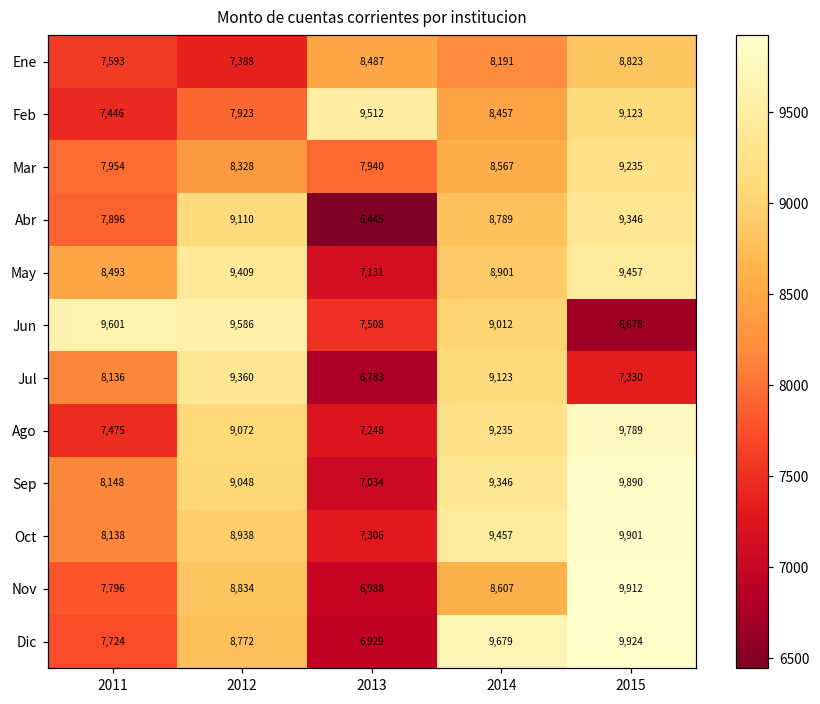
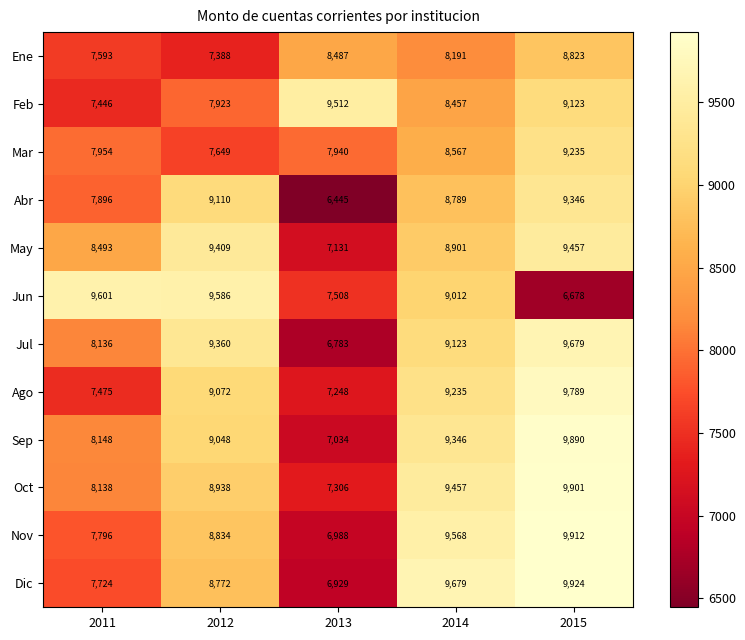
  {
    "Ene": {
      "2011": "7,593",
      "2012": "7,388",
      "2013": "8,487",
      "2014": "8,191",
      "2015": "8,823"
    },
    "Feb": {
      "2011": "7,446",
      "2012": "7,923",
      "2013": "9,512",
      "2014": "8,457",
      "2015": "9,123"
    },
    "Mar": {
      "2011": "7,954",
-     "2012": "8,328",
+     "2012": "7,649",
      "2013": "7,940",
      "2014": "8,567",
      "2015": "9,235"
    },
    "Abr": {
      "2011": "7,896",
      "2012": "9,110",
      "2013": "6,445",
      "2014": "8,789",
      "2015": "9,346"
    },
    "May": {
      "2011": "8,493",
      "2012": "9,409",
      "2013": "7,131",
      "2014": "8,901",
      "2015": "9,457"
    },
    "Jun": {
      "2011": "9,601",
      "2012": "9,586",
      "2013": "7,508",
      "2014": "9,012",
      "2015": "6,678"
    },
    "Jul": {
      "2011": "8,136",
      "2012": "9,360",
      "2013": "6,783",
      "2014": "9,123",
-     "2015": "7,330"
+     "2015": "9,679"
    },
    "Ago": {
      "2011": "7,475",
      "2012": "9,072",
      "2013": "7,248",
      "2014": "9,235",
      "2015": "9,789"
    },
    "Sep": {
      "2011": "8,148",
      "2012": "9,048",
      "2013": "7,034",
      "2014": "9,346",
      "2015": "9,890"
    },
    "Oct": {
      "2011": "8,138",
      "2012": "8,938",
      "2013": "7,306",
      "2014": "9,457",
      "2015": "9,901"
    },
    "Nov": {
      "2011": "7,796",
      "2012": "8,834",
      "2013": "6,988",
-     "2014": "8,607",
+     "2014": "9,568",
      "2015": "9,912"
    },
    "Dic": {
      "2011": "7,724",
      "2012": "8,772",
      "2013": "6,929",
      "2014": "9,679",
      "2015": "9,924"
    }
  }
